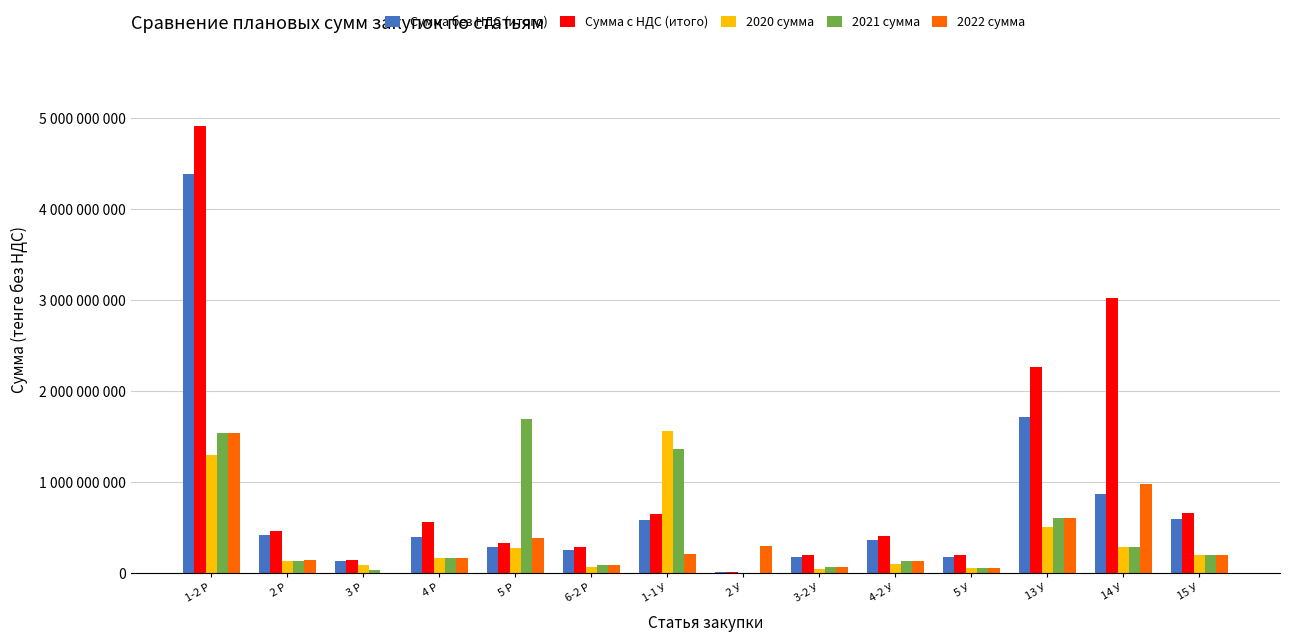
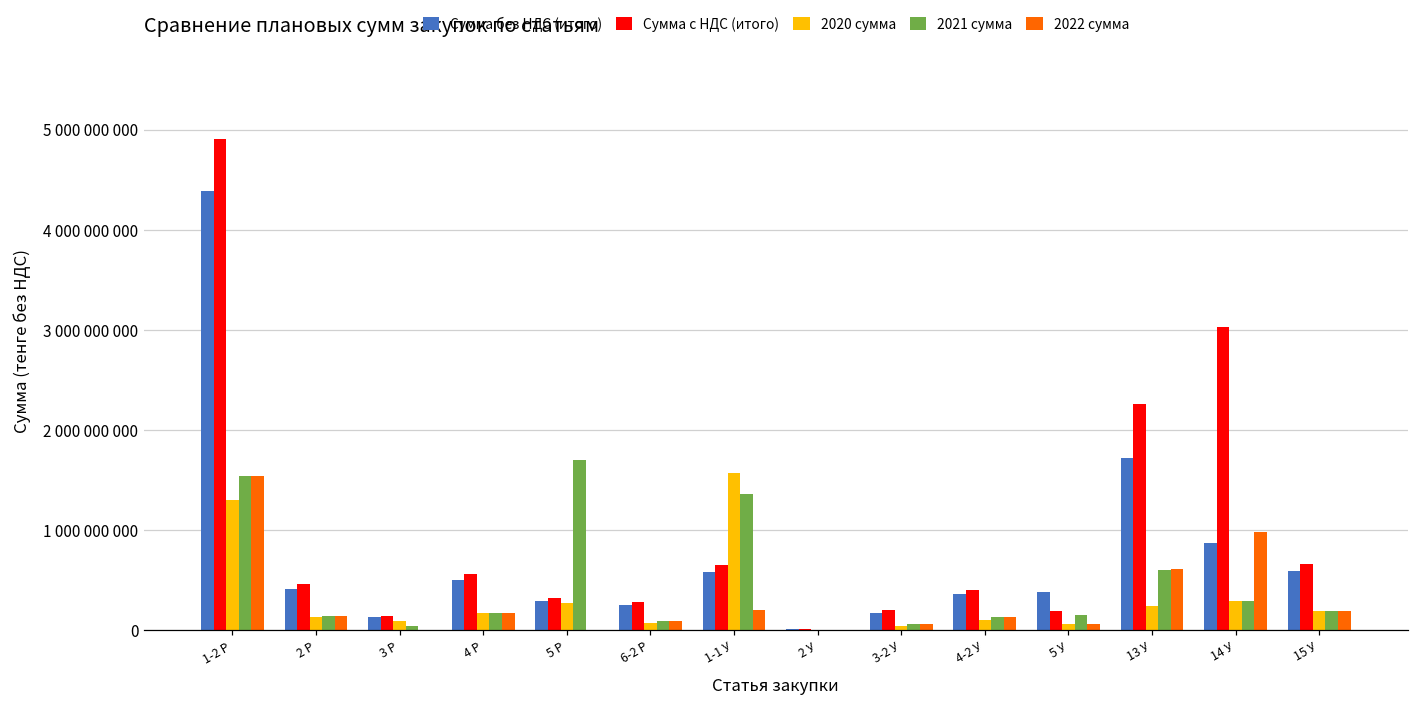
  {
    "Сумма без НДС (итого)": {
      "1-2 Р": 4400000000,
      "2 Р": 400000000,
      "3 Р": 100000000,
-     "4 Р": 400000000,
+     "4 Р": 500000000,
      "5 Р": 300000000,
      "6-2 Р": 300000000,
      "1-1 У": 600000000,
      "3-2 У": 200000000,
      "4-2 У": 400000000,
-     "5 У": 200000000,
+     "5 У": 400000000,
      "13 У": 1700000000,
      "14 У": 900000000,
      "15 У": 600000000
    },
    "Сумма с НДС (итого)": {
      "1-2 Р": 4900000000,
      "2 Р": 500000000,
      "3 Р": 100000000,
      "4 Р": 600000000,
      "5 Р": 300000000,
      "6-2 Р": 300000000,
      "1-1 У": 700000000,
      "3-2 У": 200000000,
      "4-2 У": 400000000,
      "5 У": 200000000,
      "13 У": 2300000000,
      "14 У": 3000000000,
      "15 У": 700000000
    },
    "2020 сумма": {
      "1-2 Р": 1300000000,
      "2 Р": 100000000,
      "3 Р": 100000000,
      "4 Р": 200000000,
      "5 Р": 300000000,
      "6-2 Р": 100000000,
      "1-1 У": 1600000000,
      "3-2 У": 0,
      "4-2 У": 100000000,
      "5 У": 100000000,
-     "13 У": 500000000,
+     "13 У": 200000000,
      "14 У": 300000000,
      "15 У": 200000000
    },
    "2021 сумма": {
      "1-2 Р": 1500000000,
      "2 Р": 100000000,
      "3 Р": 0,
      "4 Р": 200000000,
      "5 Р": 1700000000,
      "6-2 Р": 100000000,
      "1-1 У": 1400000000,
      "3-2 У": 100000000,
      "4-2 У": 100000000,
-     "5 У": 100000000,
+     "5 У": 200000000,
      "13 У": 600000000,
      "14 У": 300000000,
      "15 У": 200000000
    },
    "2022 сумма": {
      "1-2 Р": 1500000000,
      "2 Р": 100000000,
      "3 Р": 0,
      "4 Р": 200000000,
-     "5 Р": 400000000,
+     "5 Р": 0,
      "6-2 Р": 100000000,
      "1-1 У": 200000000,
-     "2 У": 300000000,
+     "2 У": 0,
      "3-2 У": 100000000,
      "4-2 У": 100000000,
      "5 У": 100000000,
      "13 У": 600000000,
      "14 У": 1000000000,
      "15 У": 200000000
    }
  }
